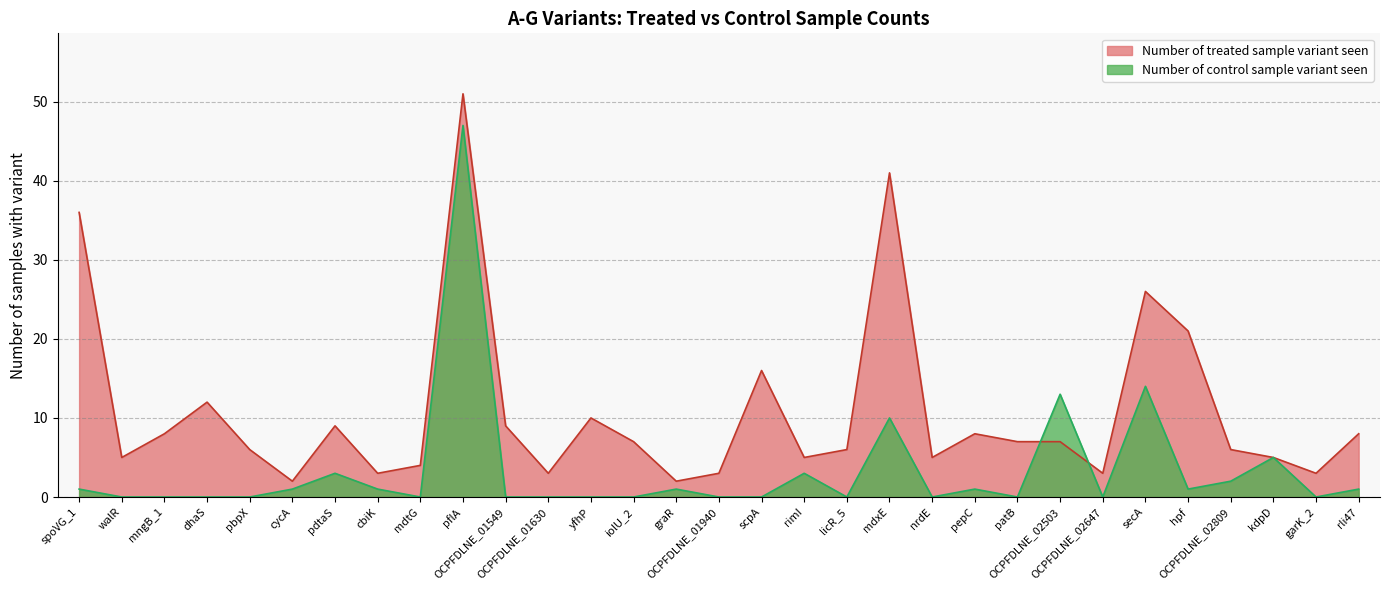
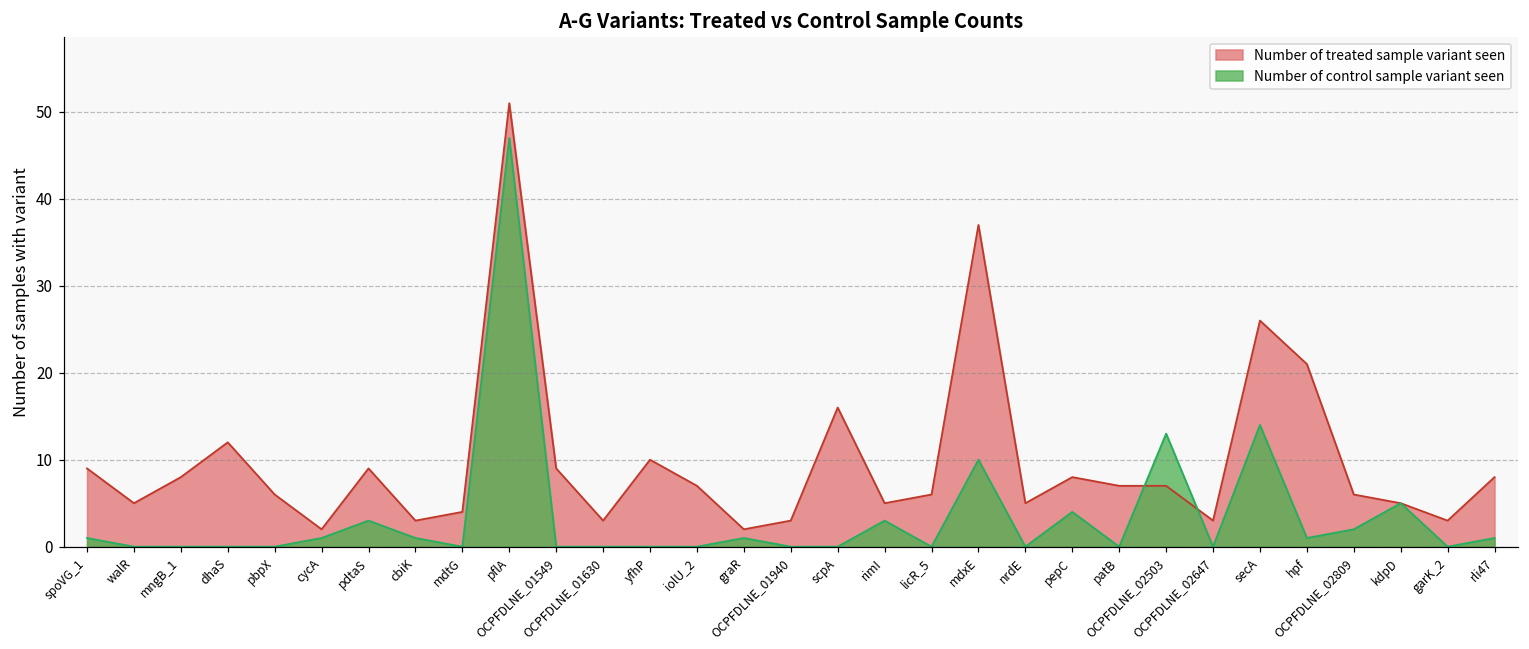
  {
    "Number of treated sample variant seen": {
-     "spoVG_1": 36,
+     "spoVG_1": 9,
      "walR": 5,
      "mngB_1": 8,
      "dhaS": 12,
      "pbpX": 6,
      "cycA": 2,
      "pdtaS": 9,
      "cbiK": 3,
      "mdtG": 4,
      "pflA": 51,
      "OCPFDLNE_01549": 9,
      "OCPFDLNE_01630": 3,
      "yfhP": 10,
      "iolU_2": 7,
      "graR": 2,
      "OCPFDLNE_01940": 3,
      "scpA": 16,
      "rimI": 5,
      "licR_5": 6,
-     "mdxE": 41,
+     "mdxE": 37,
      "nrdE": 5,
      "pepC": 8,
      "patB": 7,
      "OCPFDLNE_02503": 7,
      "OCPFDLNE_02647": 3,
      "secA": 26,
      "hpf": 21,
      "OCPFDLNE_02809": 6,
      "garK_2": 3,
      "rli47": 8
    },
    "Number of control sample variant seen": {
      "spoVG_1": 1,
      "walR": 0,
      "mngB_1": 0,
      "dhaS": 0,
      "pbpX": 0,
      "cycA": 1,
      "pdtaS": 3,
      "cbiK": 1,
      "mdtG": 0,
      "pflA": 47,
      "OCPFDLNE_01549": 0,
      "OCPFDLNE_01630": 0,
      "yfhP": 0,
      "iolU_2": 0,
      "graR": 1,
      "OCPFDLNE_01940": 0,
      "scpA": 0,
      "rimI": 3,
      "licR_5": 0,
      "mdxE": 10,
      "nrdE": 0,
-     "pepC": 1,
+     "pepC": 4,
      "patB": 0,
      "OCPFDLNE_02503": 13,
      "OCPFDLNE_02647": 0,
      "secA": 14,
      "hpf": 1,
      "OCPFDLNE_02809": 2,
      "garK_2": 0,
      "rli47": 1
    }
  }
